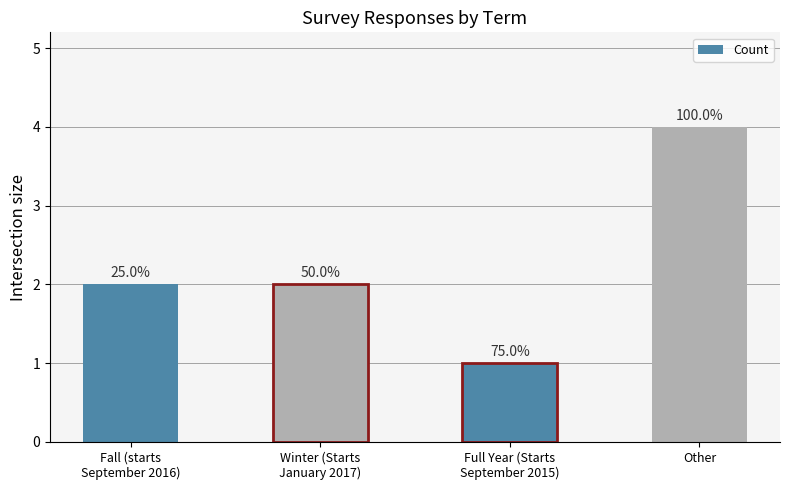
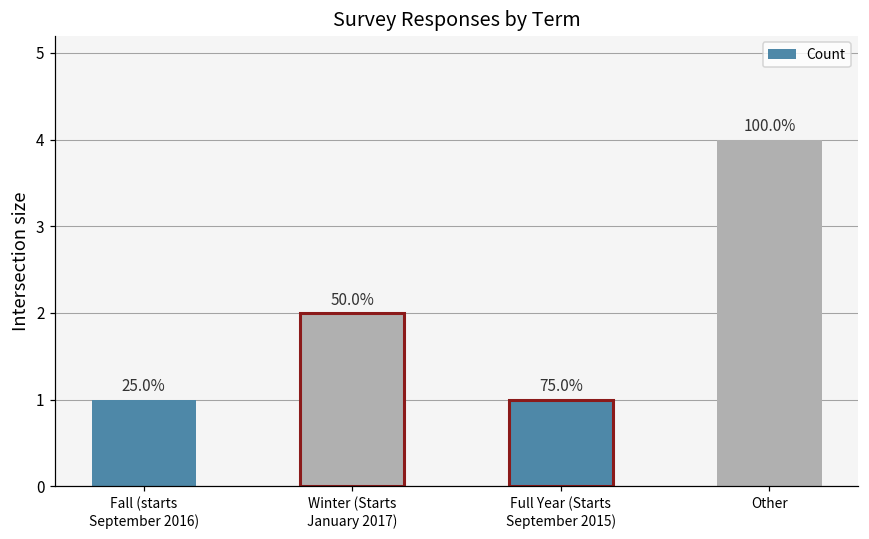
  {
-   "Fall (starts September 2016)": 2
+   "Fall (starts September 2016)": 1
  }
